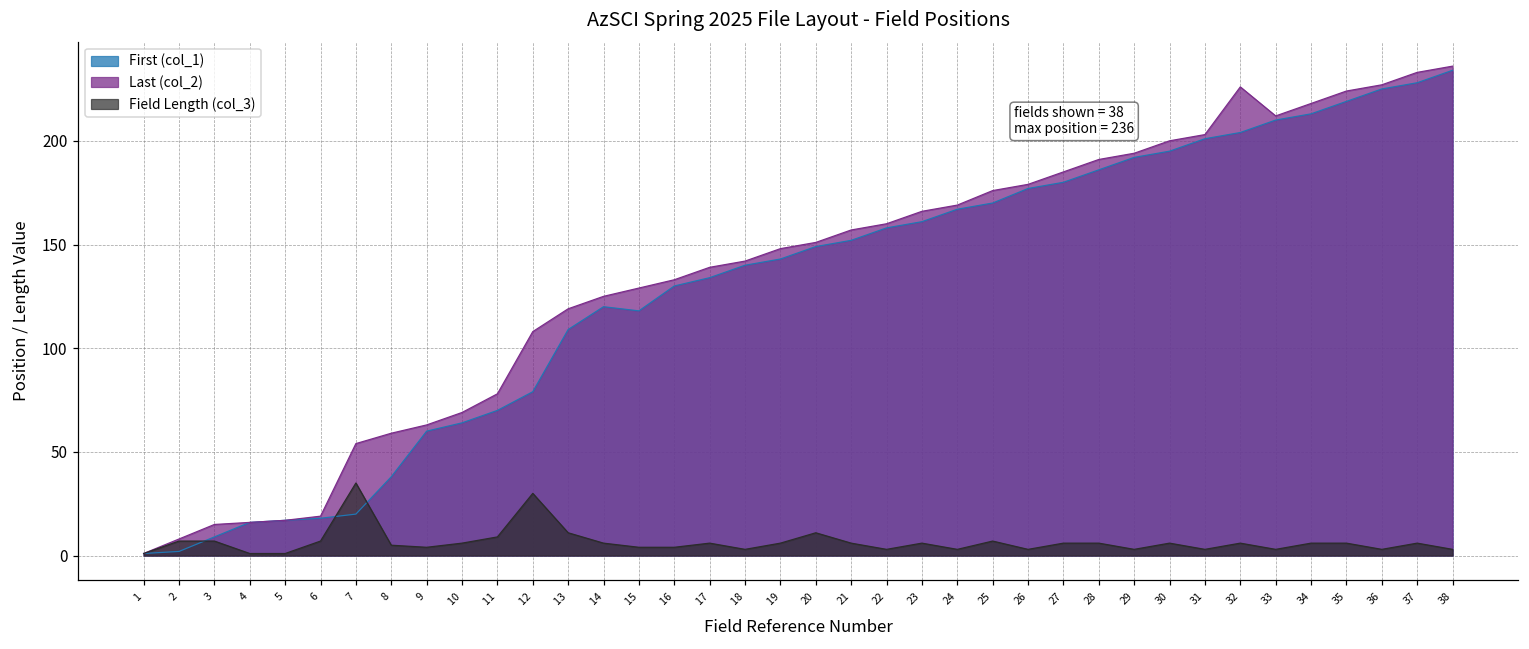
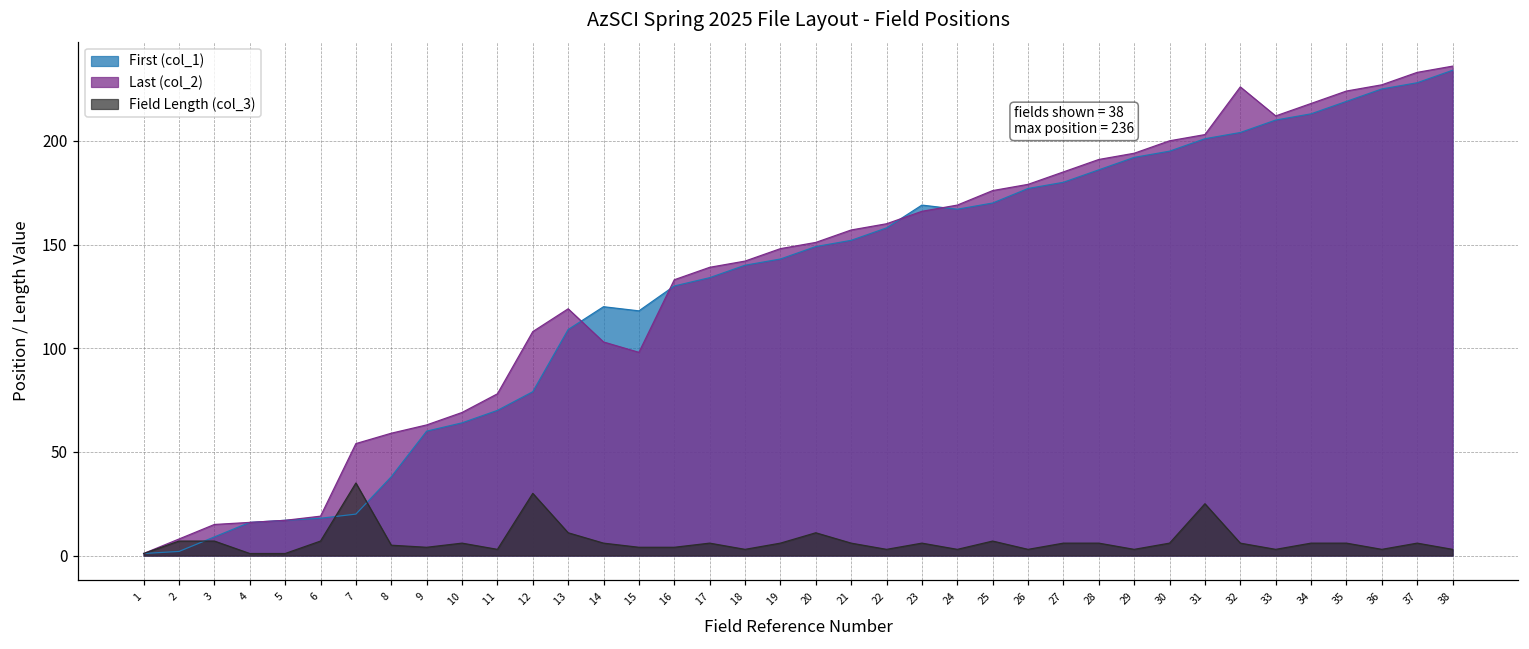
  {
    "First (col_1)": {
      "2": 2,
      "3": 9,
      "7": 20,
      "8": 38,
      "9": 60,
      "10": 64,
      "11": 70,
      "12": 79,
      "13": 109,
      "14": 120,
      "15": 118,
      "16": 130,
      "17": 134,
      "18": 140,
      "19": 143,
      "20": 149,
      "21": 152,
      "22": 158,
-     "23": 161,
+     "23": 169,
      "24": 167,
      "25": 170,
      "26": 177,
      "27": 180,
      "28": 186,
      "29": 192,
      "30": 195,
      "31": 201,
      "32": 204,
      "33": 210,
      "34": 213,
      "35": 219,
      "36": 225,
      "37": 228,
      "38": 234
    },
    "Last (col_2)": {
      "3": 15,
      "7": 54,
      "8": 59,
      "9": 63,
      "10": 69,
      "11": 78,
      "12": 108,
      "13": 119,
-     "14": 125,
-     "15": 129,
+     "14": 103,
+     "15": 98,
      "16": 133,
      "17": 139,
      "18": 142,
      "19": 148,
      "20": 151,
      "21": 157,
      "22": 160,
      "23": 166,
      "24": 169,
      "25": 176,
      "26": 179,
      "27": 185,
      "28": 191,
      "30": 200,
      "31": 203,
      "32": 226,
      "33": 212,
      "34": 218,
      "35": 224,
      "36": 227,
      "37": 233,
      "38": 236
    },
    "Field Length (col_3)": {
      "3": 7,
      "4": 1,
      "5": 1,
      "6": 7,
      "7": 35,
      "8": 5,
      "9": 4,
      "10": 6,
-     "11": 9,
+     "11": 3,
      "12": 30,
      "13": 11,
      "14": 6,
      "15": 4,
      "16": 4,
      "17": 6,
      "18": 3,
      "19": 6,
      "20": 11,
      "21": 6,
      "22": 3,
      "23": 6,
      "24": 3,
      "25": 7,
      "26": 3,
      "27": 6,
      "28": 6,
      "29": 3,
      "30": 6,
-     "31": 3,
+     "31": 25,
      "32": 6,
      "33": 3,
      "34": 6,
      "35": 6,
      "36": 3,
      "37": 6,
      "38": 3
    }
  }
